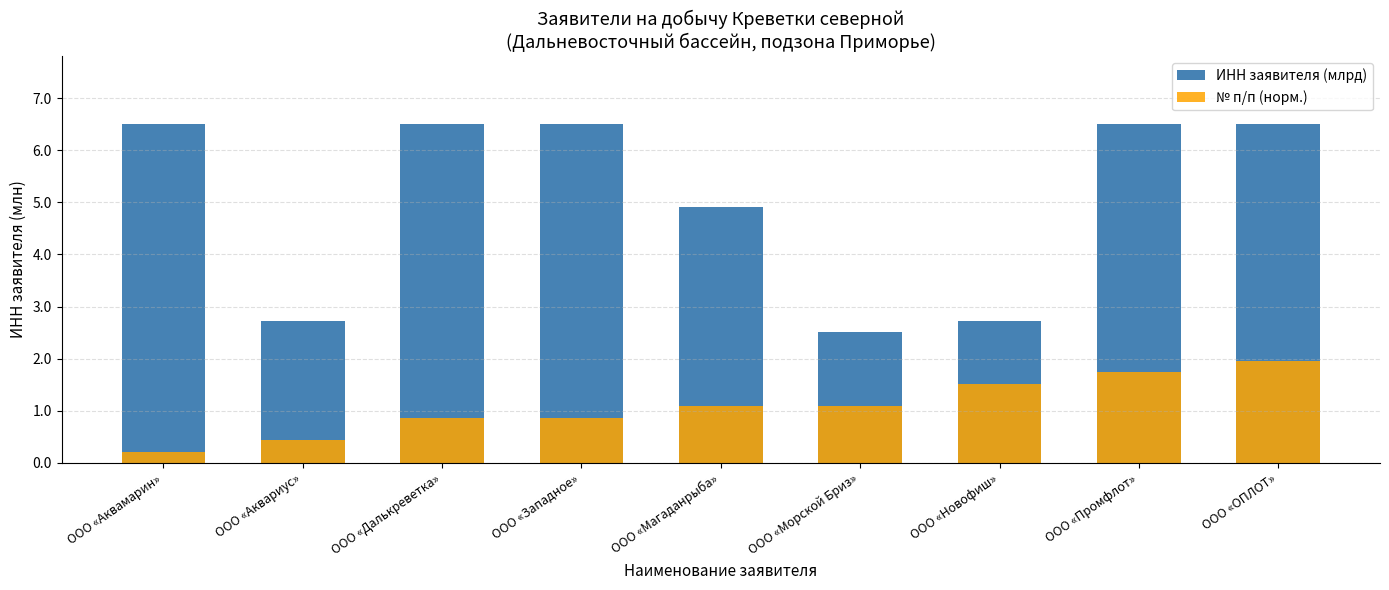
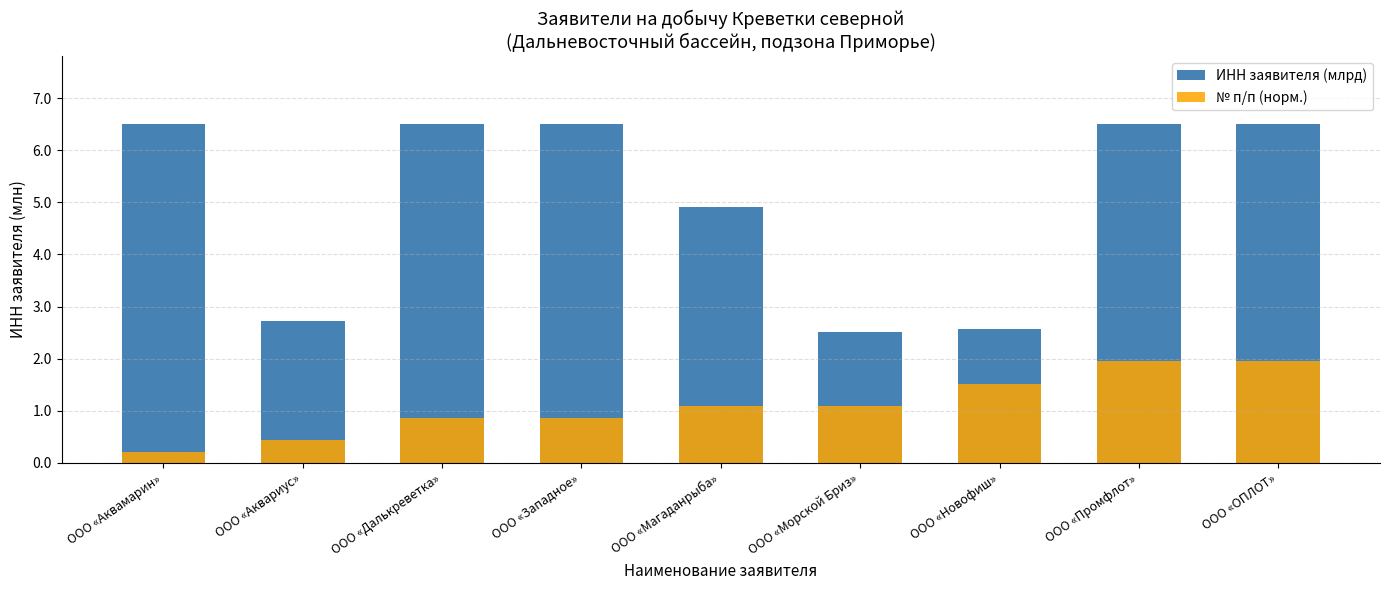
  {
    "ИНН заявителя (млрд)": {
      "ООО «Аквамарин»": 6.5,
      "ООО «Аквариус»": 2.7,
      "ООО «Далькреветка»": 6.5,
      "ООО «Западное»": 6.5,
      "ООО «Магаданрыба»": 4.9,
      "ООО «Морской Бриз»": 2.5,
-     "ООО «Новофиш»": 2.7,
+     "ООО «Новофиш»": 2.6,
      "ООО «Промфлот»": 6.5,
      "ООО «ОПЛОТ»": 6.5
    },
    "№ п/п (норм.)": {
-     "ООО «Промфлот»": 1.7
+     "ООО «Промфлот»": 2.0
    }
  }
